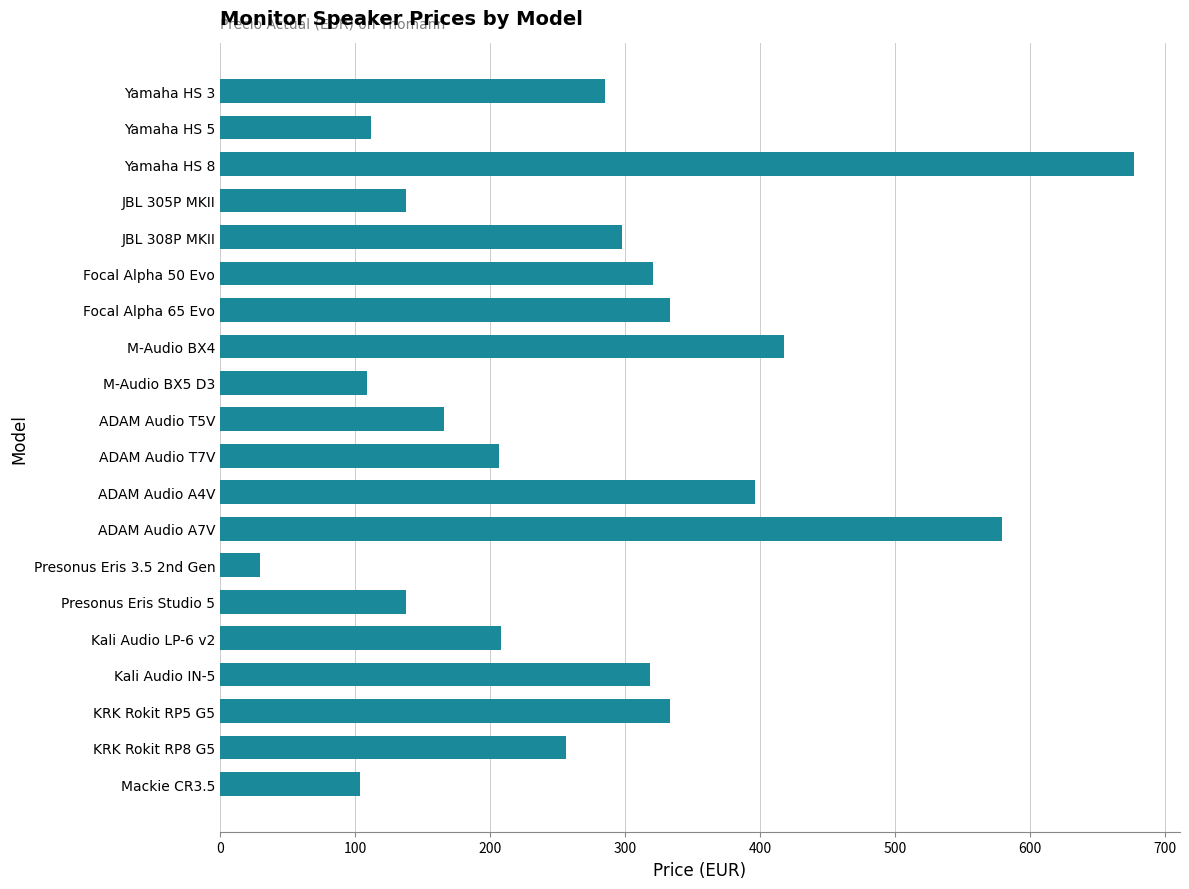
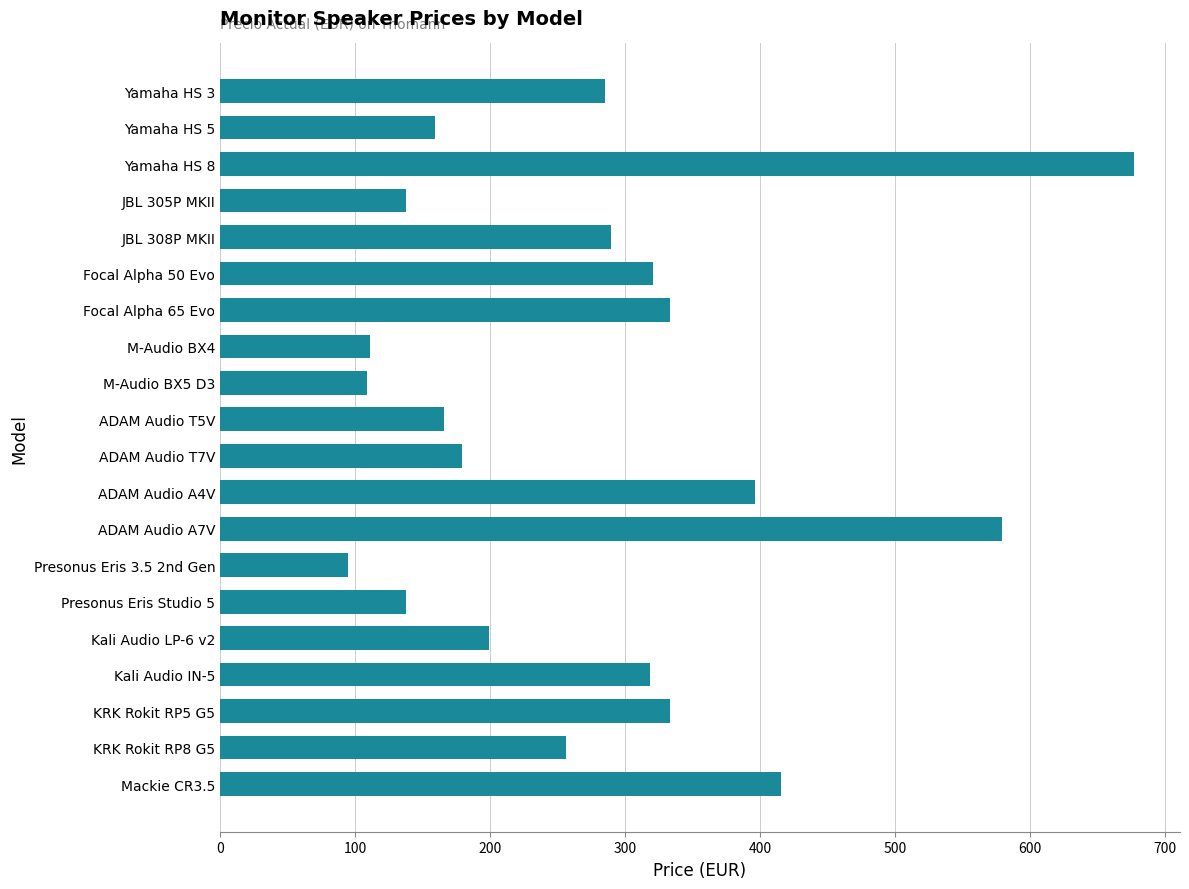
  {
    "Yamaha HS 3": 285,
-   "Yamaha HS 5": 112,
+   "Yamaha HS 5": 159,
    "Yamaha HS 8": 677,
    "JBL 305P MKII": 138,
-   "JBL 308P MKII": 298,
+   "JBL 308P MKII": 289,
    "Focal Alpha 50 Evo": 321,
    "Focal Alpha 65 Evo": 333,
-   "M-Audio BX4": 418,
+   "M-Audio BX4": 111,
    "M-Audio BX5 D3": 109,
    "ADAM Audio T5V": 166,
-   "ADAM Audio T7V": 207,
+   "ADAM Audio T7V": 179,
    "ADAM Audio A4V": 396,
    "ADAM Audio A7V": 579,
-   "Presonus Eris 3.5 2nd Gen": 29,
+   "Presonus Eris 3.5 2nd Gen": 95,
    "Presonus Eris Studio 5": 138,
-   "Kali Audio LP-6 v2": 208,
+   "Kali Audio LP-6 v2": 199,
    "Kali Audio IN-5": 318,
    "KRK Rokit RP5 G5": 333,
    "KRK Rokit RP8 G5": 256,
-   "Mackie CR3.5": 104
+   "Mackie CR3.5": 416
  }
